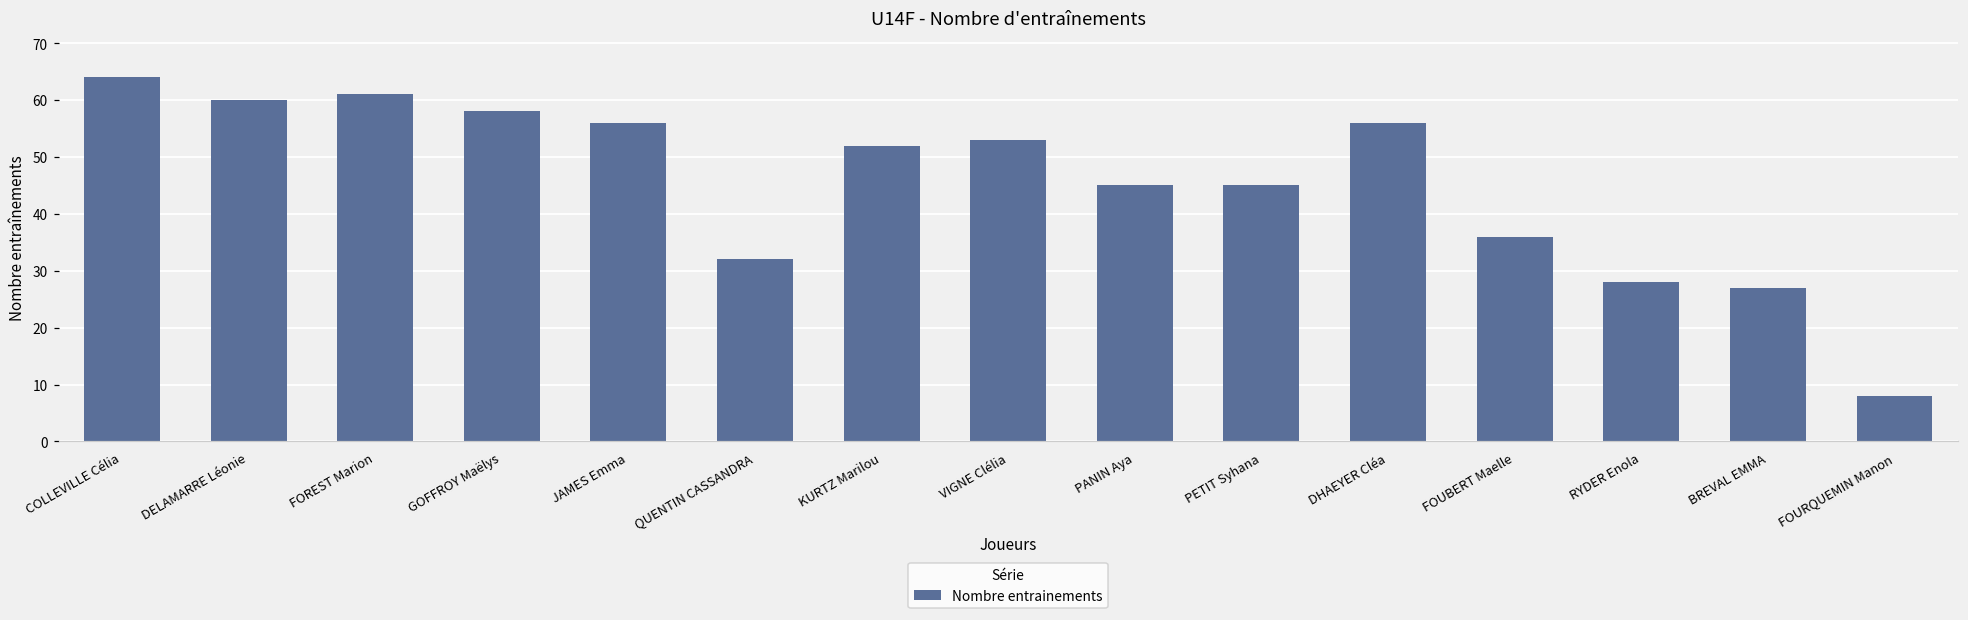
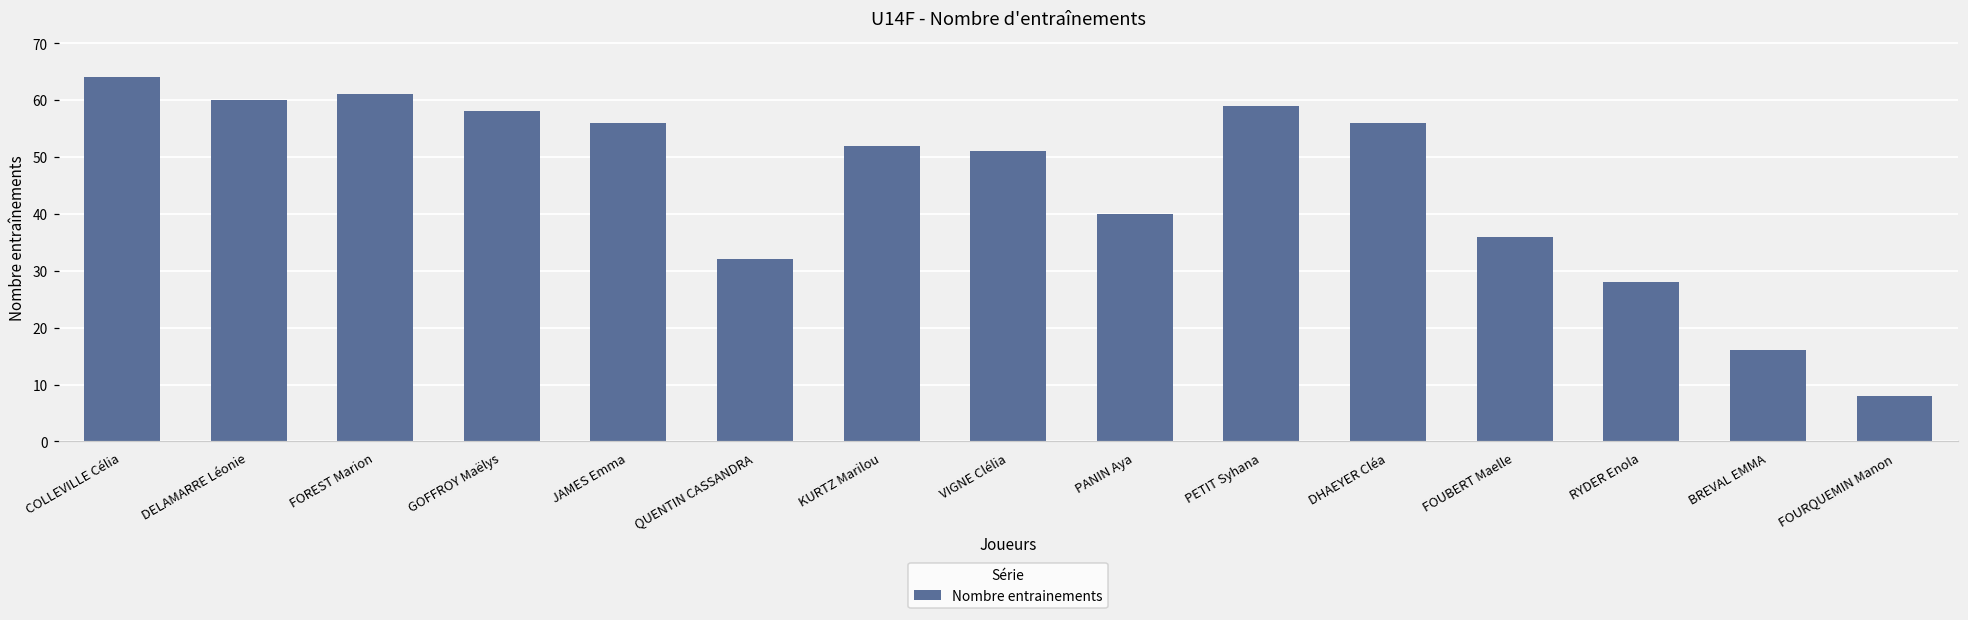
  {
    "COLLEVILLE Célia": 64,
    "DELAMARRE Léonie": 60,
    "FOREST Marion": 61,
    "GOFFROY Maëlys": 58,
    "JAMES Emma": 56,
    "QUENTIN CASSANDRA": 32,
    "KURTZ Marilou": 52,
-   "VIGNE Clélia": 53,
-   "PANIN Aya": 45,
-   "PETIT Syhana": 45,
+   "VIGNE Clélia": 51,
+   "PANIN Aya": 40,
+   "PETIT Syhana": 59,
    "DHAEYER Cléa": 56,
    "FOUBERT Maelle": 36,
    "RYDER Enola": 28,
-   "BREVAL EMMA": 27,
+   "BREVAL EMMA": 16,
    "FOURQUEMIN Manon": 8
  }
